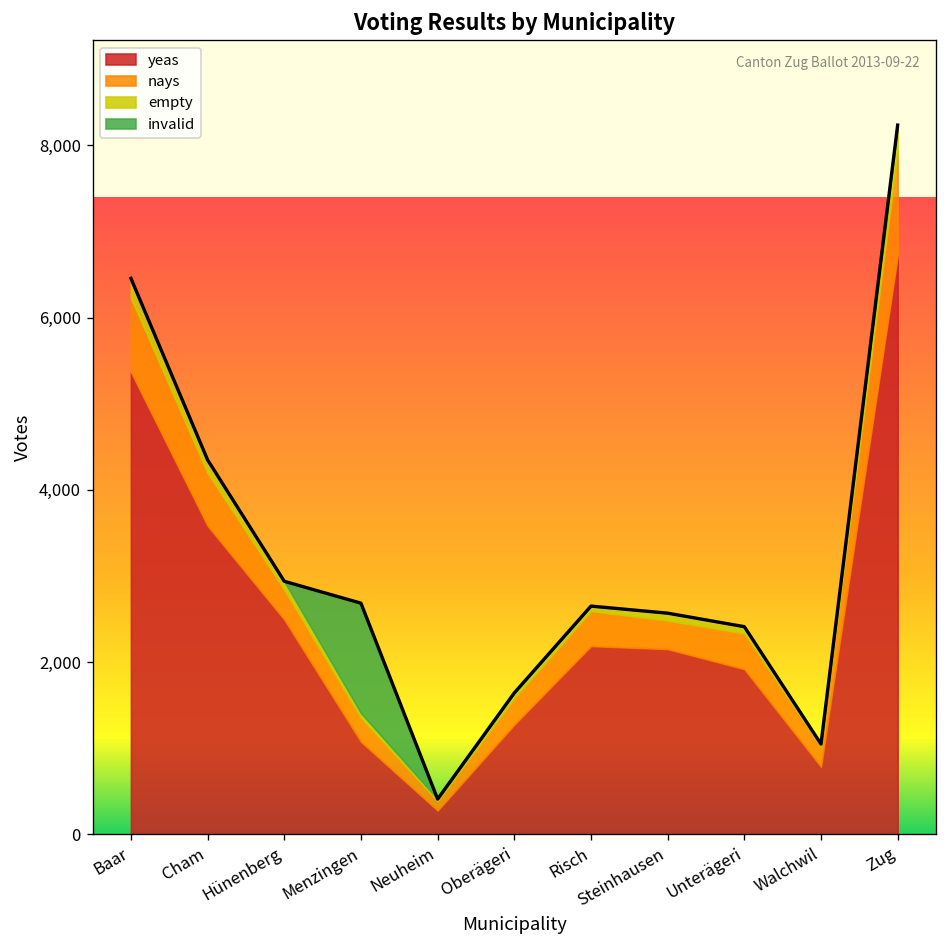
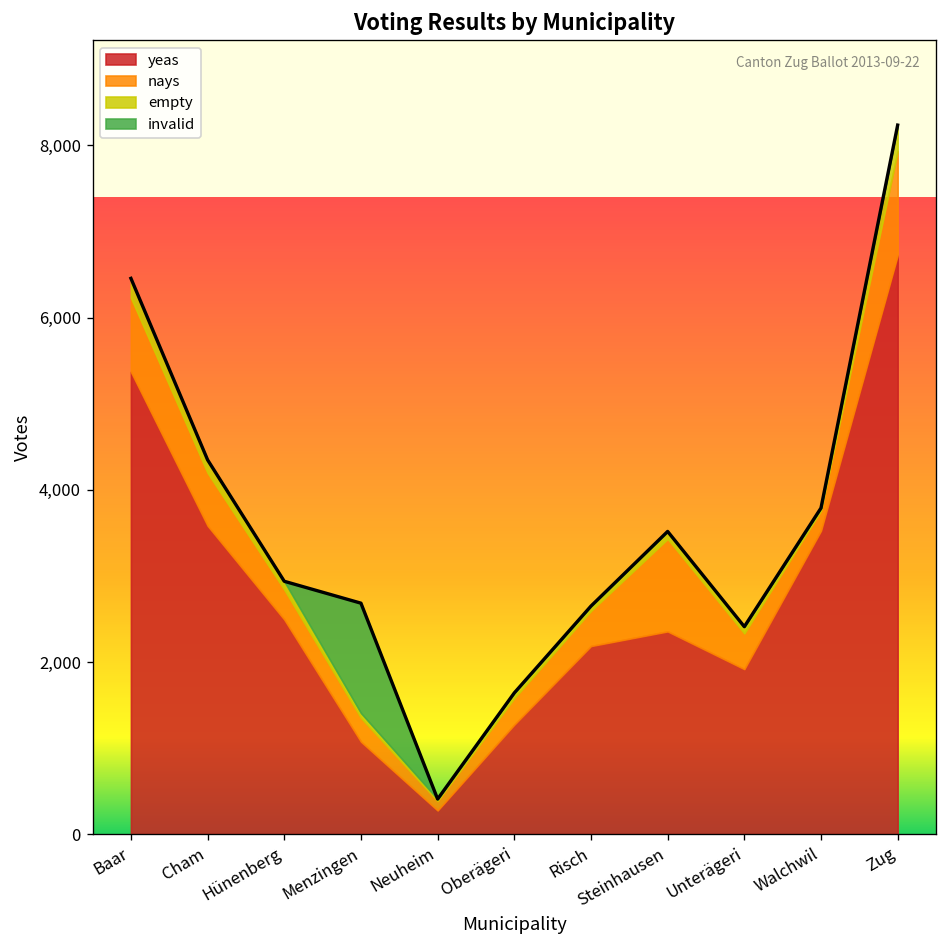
  {
    "yeas": {
      "Baar": "5,400",
      "Cham": "3,600",
      "Hünenberg": "2,500",
      "Menzingen": "1,100",
      "Neuheim": "300",
      "Oberägeri": "1,300",
      "Risch": "2,200",
-     "Steinhausen": "2,200",
+     "Steinhausen": "2,400",
      "Unterägeri": "1,900",
-     "Walchwil": "800",
+     "Walchwil": "3,500",
      "Zug": "6,700"
    },
    "nays": {
      "Baar": "900",
      "Cham": "600",
      "Hünenberg": "300",
      "Menzingen": "300",
      "Oberägeri": "300",
      "Risch": "400",
-     "Steinhausen": "300",
+     "Steinhausen": "1,100",
      "Unterägeri": "400",
      "Zug": "1,200"
    },
    "empty": {
      "Menzingen": "100"
    },
    "invalid": {
      "Menzingen": "1,300"
    }
  }
